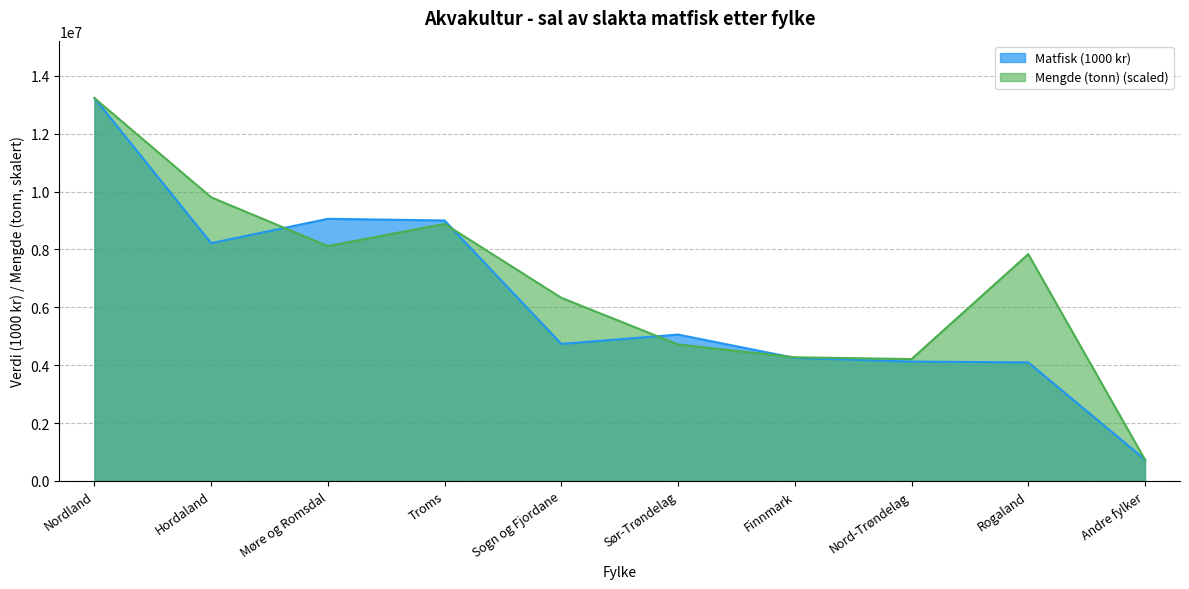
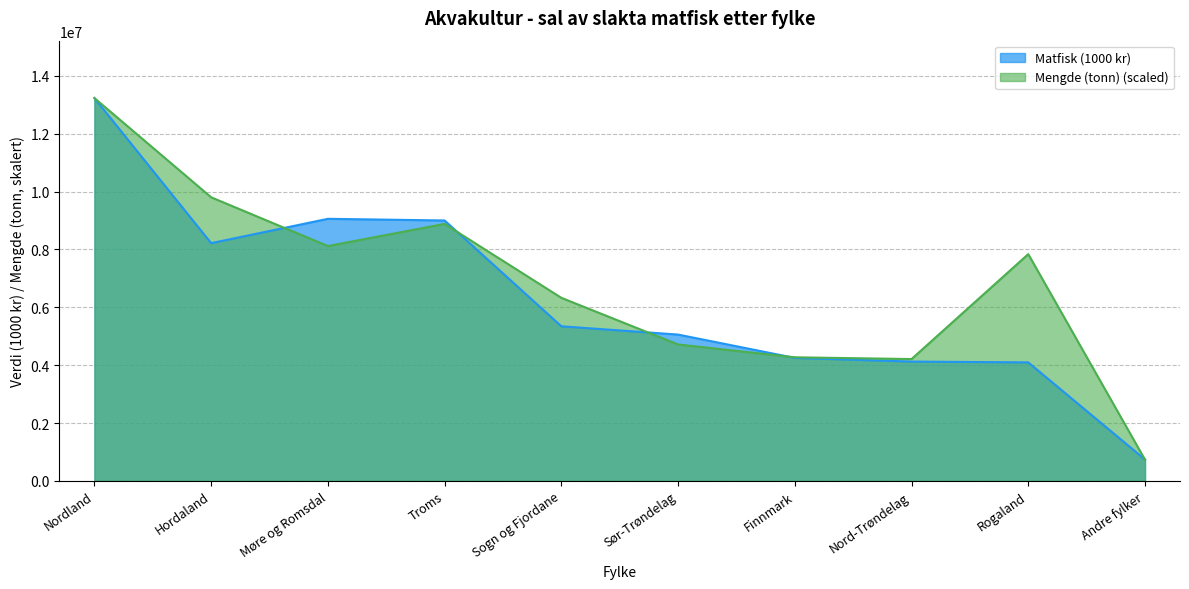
  {
    "Matfisk (1000 kr)": {
      "Hordaland": 8200000,
      "Møre og Romsdal": 9100000,
      "Troms": 9000000,
-     "Sogn og Fjordane": 4700000,
+     "Sogn og Fjordane": 5300000,
      "Sør-Trøndelag": 5100000,
      "Rogaland": 4100000
    },
    "Mengde (tonn) (scaled)": {
      "Hordaland": 9800000,
      "Møre og Romsdal": 8100000,
      "Troms": 8900000,
      "Sogn og Fjordane": 6300000,
      "Sør-Trøndelag": 4700000,
      "Rogaland": 7800000
    }
  }
